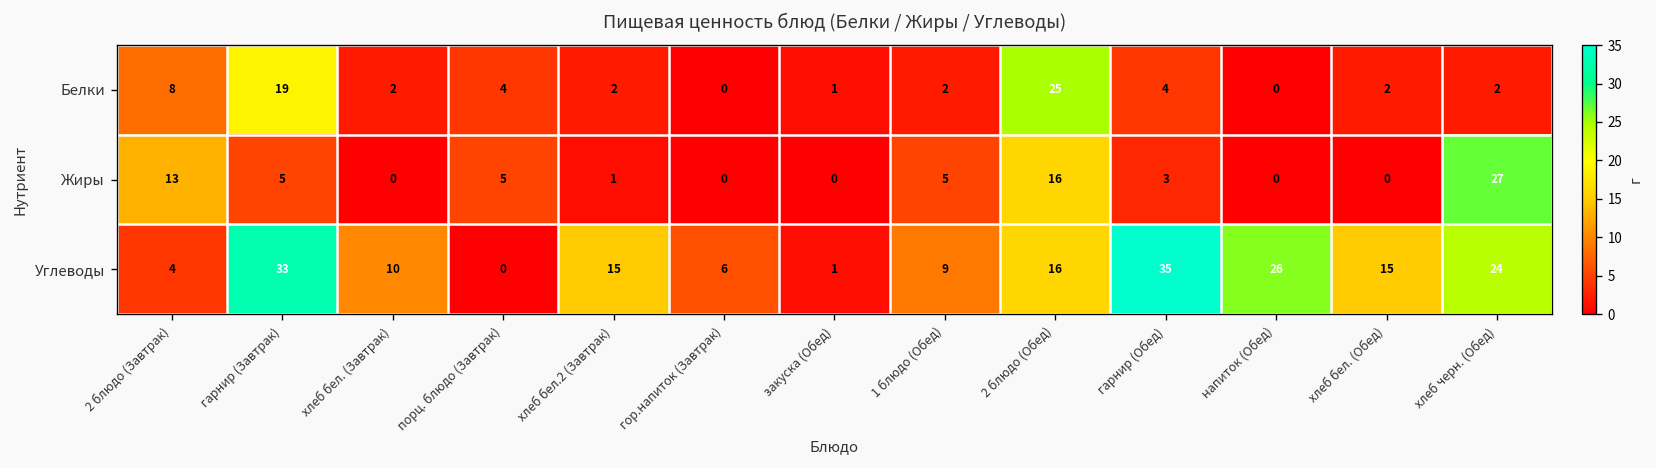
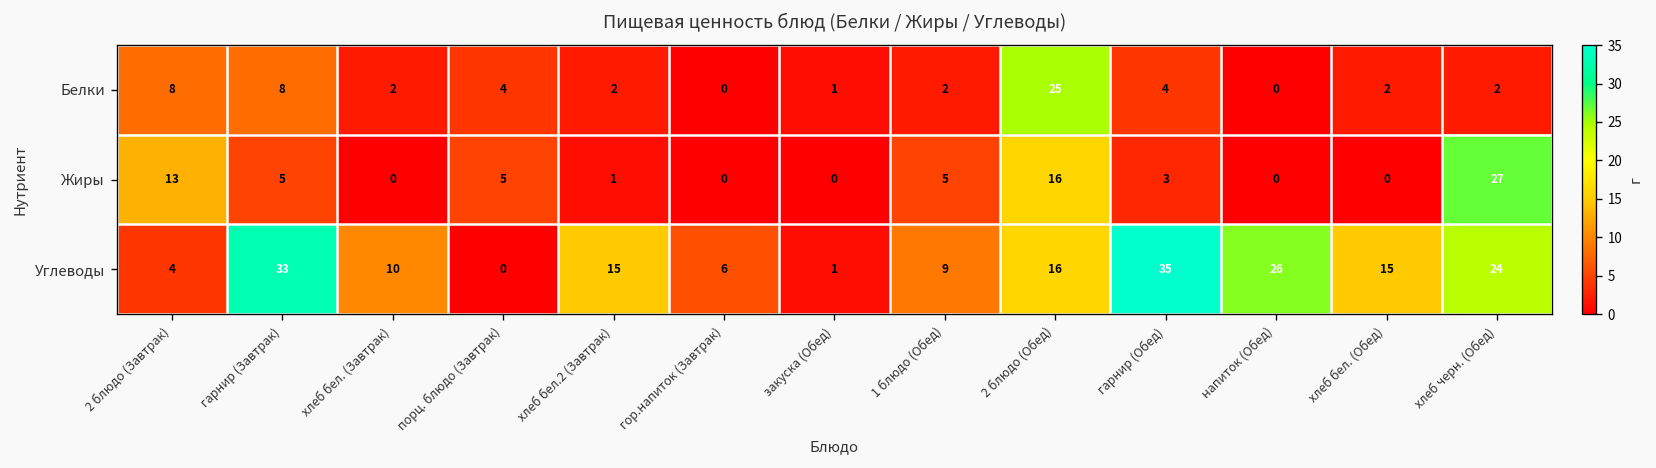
  {
    "Белки": {
      "2 блюдо (Завтрак)": 8,
-     "гарнир (Завтрак)": 19,
+     "гарнир (Завтрак)": 8,
      "хлеб бел. (Завтрак)": 2,
      "порц. блюдо (Завтрак)": 4,
      "хлеб бел.2 (Завтрак)": 2,
      "гор.напиток (Завтрак)": 0,
      "закуска (Обед)": 1,
      "1 блюдо (Обед)": 2,
      "2 блюдо (Обед)": 25,
      "гарнир (Обед)": 4,
      "напиток (Обед)": 0,
      "хлеб бел. (Обед)": 2,
      "хлеб черн. (Обед)": 2
    },
    "Жиры": {
      "2 блюдо (Завтрак)": 13,
      "гарнир (Завтрак)": 5,
      "хлеб бел. (Завтрак)": 0,
      "порц. блюдо (Завтрак)": 5,
      "хлеб бел.2 (Завтрак)": 1,
      "гор.напиток (Завтрак)": 0,
      "закуска (Обед)": 0,
      "1 блюдо (Обед)": 5,
      "2 блюдо (Обед)": 16,
      "гарнир (Обед)": 3,
      "напиток (Обед)": 0,
      "хлеб бел. (Обед)": 0,
      "хлеб черн. (Обед)": 27
    },
    "Углеводы": {
      "2 блюдо (Завтрак)": 4,
      "гарнир (Завтрак)": 33,
      "хлеб бел. (Завтрак)": 10,
      "порц. блюдо (Завтрак)": 0,
      "хлеб бел.2 (Завтрак)": 15,
      "гор.напиток (Завтрак)": 6,
      "закуска (Обед)": 1,
      "1 блюдо (Обед)": 9,
      "2 блюдо (Обед)": 16,
      "гарнир (Обед)": 35,
      "напиток (Обед)": 26,
      "хлеб бел. (Обед)": 15,
      "хлеб черн. (Обед)": 24
    }
  }
